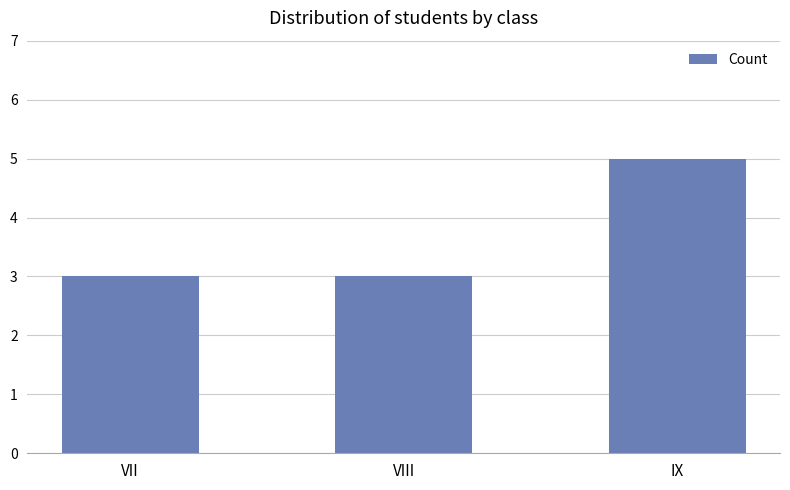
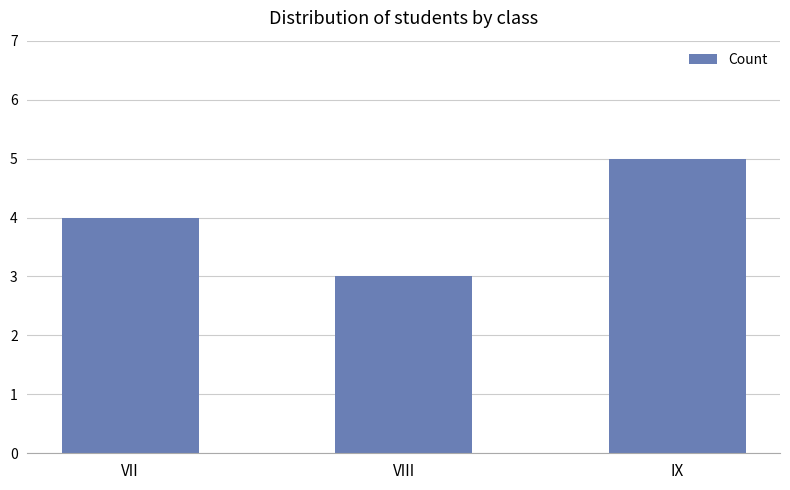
  {
-   "VII": 3,
+   "VII": 4,
    "VIII": 3,
    "IX": 5
  }
